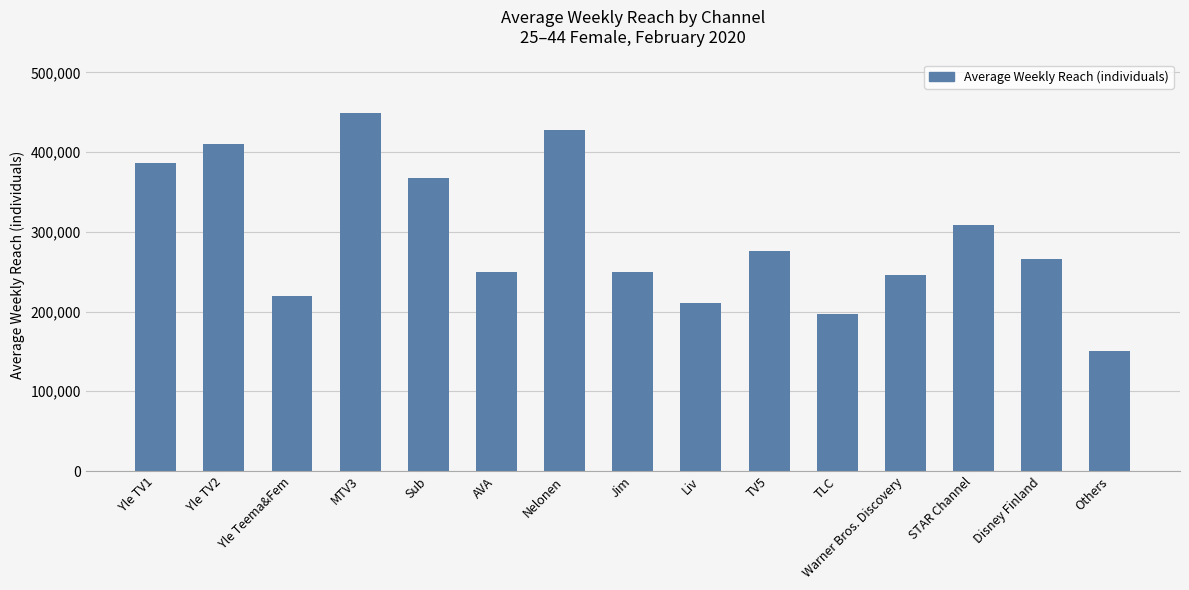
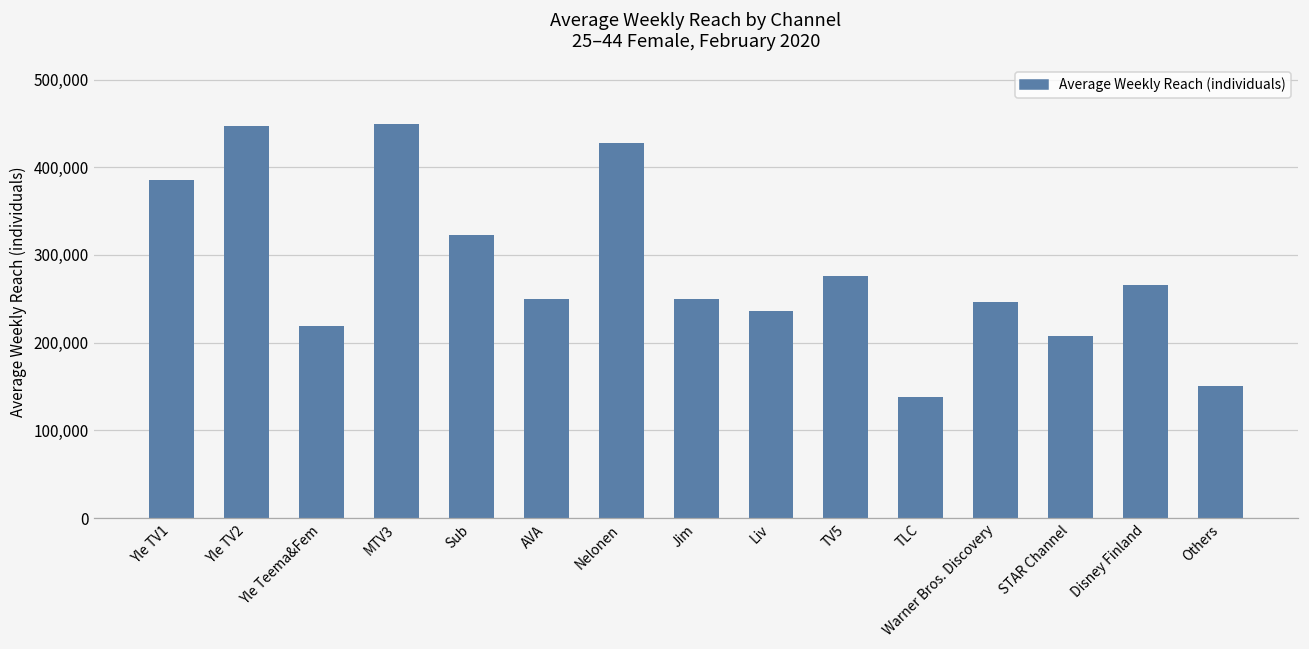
  {
    "Yle TV1": "390,000",
-   "Yle TV2": "410,000",
+   "Yle TV2": "450,000",
    "Yle Teema&Fem": "220,000",
    "MTV3": "450,000",
-   "Sub": "370,000",
+   "Sub": "320,000",
    "AVA": "250,000",
    "Nelonen": "430,000",
    "Jim": "250,000",
-   "Liv": "210,000",
+   "Liv": "240,000",
    "TV5": "280,000",
-   "TLC": "200,000",
+   "TLC": "140,000",
    "Warner Bros. Discovery": "250,000",
-   "STAR Channel": "310,000",
+   "STAR Channel": "210,000",
    "Disney Finland": "270,000",
    "Others": "150,000"
  }
